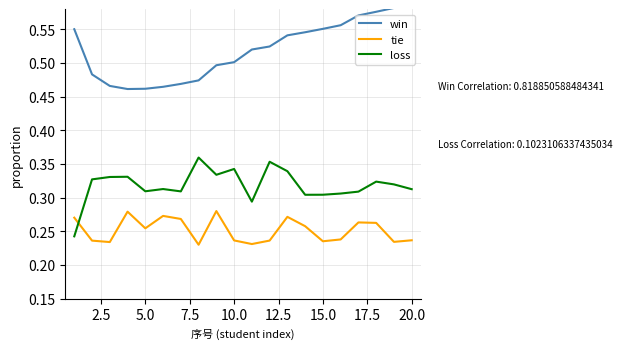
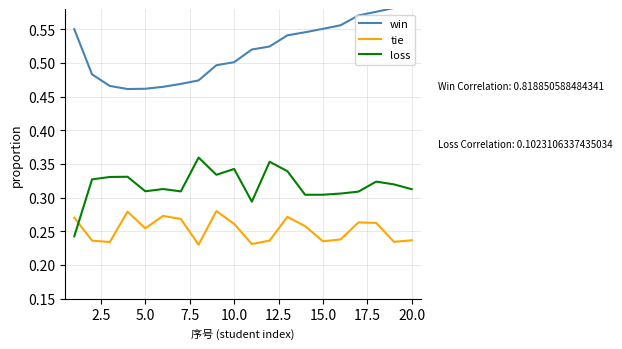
  {
    "win": {
      "5.0": 0.46,
      "10.0": 0.50,
      "15.0": 0.55
    },
    "tie": {
      "5.0": 0.25,
-     "10.0": 0.24,
+     "10.0": 0.26,
      "15.0": 0.24,
      "20.0": 0.24
    },
    "loss": {
      "5.0": 0.31,
      "10.0": 0.34,
      "15.0": 0.30,
      "20.0": 0.31
    }
  }
